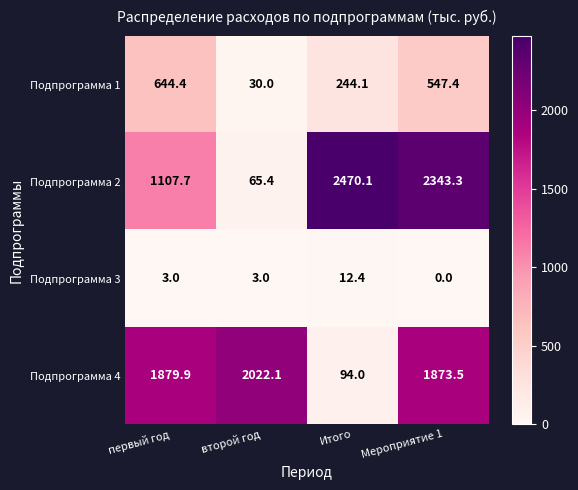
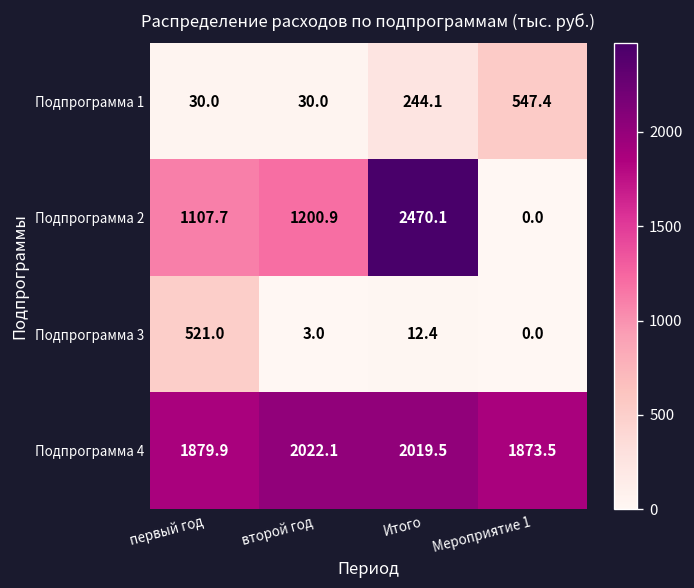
  {
    "Подпрограмма 1": {
-     "первый год": 644.4,
+     "первый год": 30.0,
      "второй год": 30.0,
      "Итого": 244.1,
      "Мероприятие 1": 547.4
    },
    "Подпрограмма 2": {
      "первый год": 1107.7,
-     "второй год": 65.4,
+     "второй год": 1200.9,
      "Итого": 2470.1,
-     "Мероприятие 1": 2343.3
+     "Мероприятие 1": 0.0
    },
    "Подпрограмма 3": {
-     "первый год": 3.0,
+     "первый год": 521.0,
      "второй год": 3.0,
      "Итого": 12.4,
      "Мероприятие 1": 0.0
    },
    "Подпрограмма 4": {
      "первый год": 1879.9,
      "второй год": 2022.1,
-     "Итого": 94.0,
+     "Итого": 2019.5,
      "Мероприятие 1": 1873.5
    }
  }
